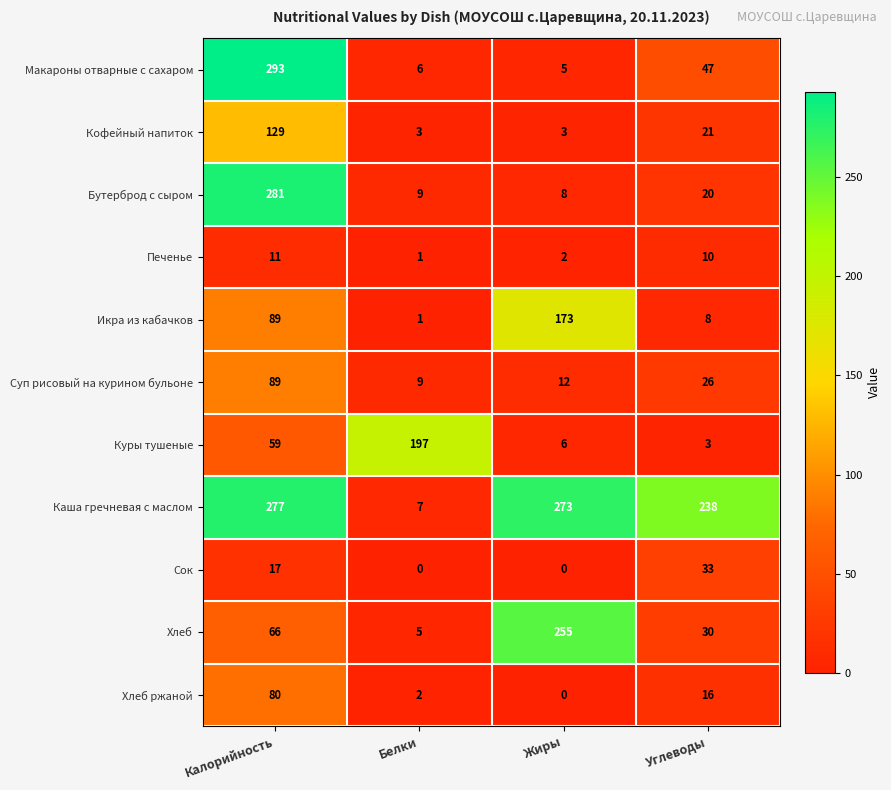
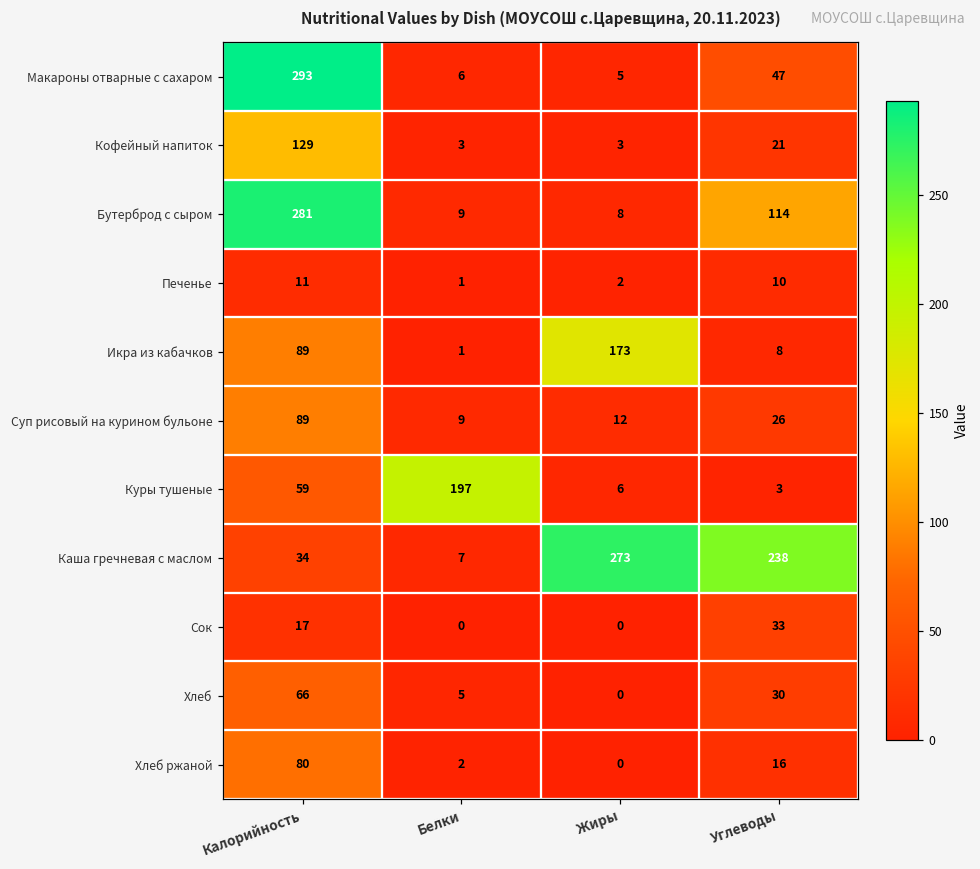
  {
    "Макароны отварные с сахаром": {
      "Калорийность": 293,
      "Белки": 6,
      "Жиры": 5,
      "Углеводы": 47
    },
    "Кофейный напиток": {
      "Калорийность": 129,
      "Белки": 3,
      "Жиры": 3,
      "Углеводы": 21
    },
    "Бутерброд с сыром": {
      "Калорийность": 281,
      "Белки": 9,
      "Жиры": 8,
-     "Углеводы": 20
+     "Углеводы": 114
    },
    "Печенье": {
      "Калорийность": 11,
      "Белки": 1,
      "Жиры": 2,
      "Углеводы": 10
    },
    "Икра из кабачков": {
      "Калорийность": 89,
      "Белки": 1,
      "Жиры": 173,
      "Углеводы": 8
    },
    "Суп рисовый на курином бульоне": {
      "Калорийность": 89,
      "Белки": 9,
      "Жиры": 12,
      "Углеводы": 26
    },
    "Куры тушеные": {
      "Калорийность": 59,
      "Белки": 197,
      "Жиры": 6,
      "Углеводы": 3
    },
    "Каша гречневая с маслом": {
-     "Калорийность": 277,
+     "Калорийность": 34,
      "Белки": 7,
      "Жиры": 273,
      "Углеводы": 238
    },
    "Сок": {
      "Калорийность": 17,
      "Белки": 0,
      "Жиры": 0,
      "Углеводы": 33
    },
    "Хлеб": {
      "Калорийность": 66,
      "Белки": 5,
-     "Жиры": 255,
+     "Жиры": 0,
      "Углеводы": 30
    },
    "Хлеб ржаной": {
      "Калорийность": 80,
      "Белки": 2,
      "Жиры": 0,
      "Углеводы": 16
    }
  }
